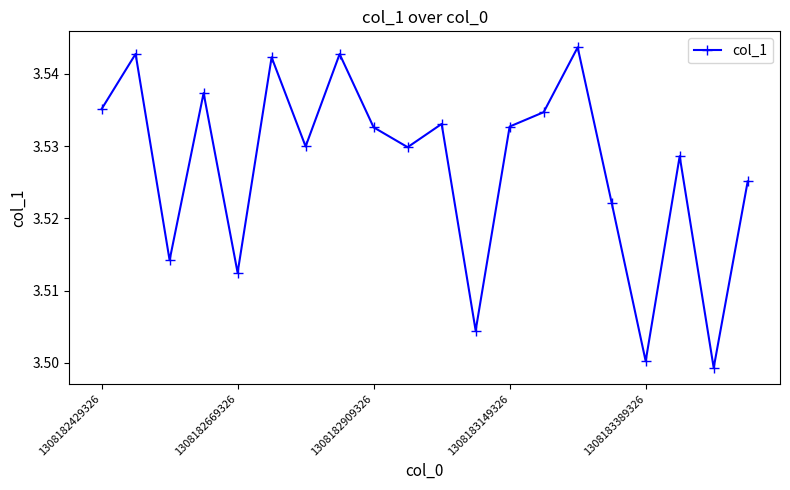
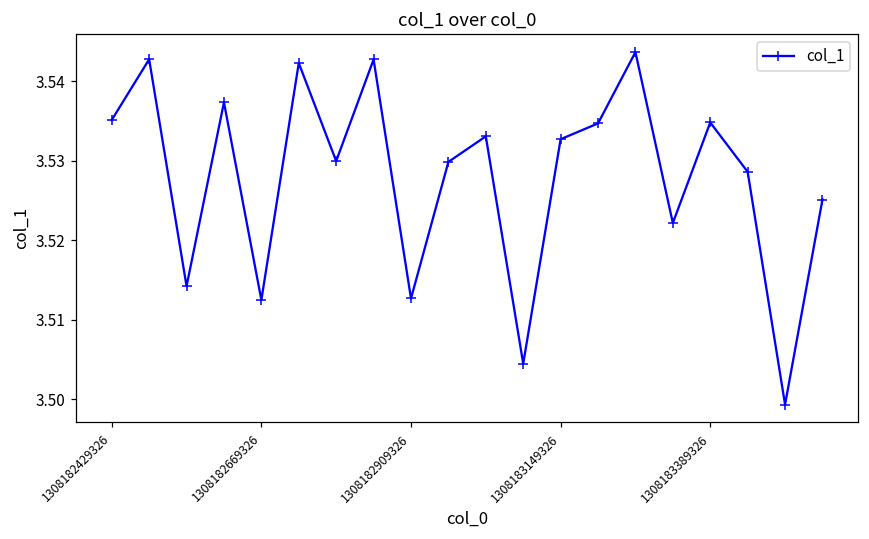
  {
    "1308182429326": 3.535,
    "1308182669326": 3.512,
-   "1308182909326": 3.533,
+   "1308182909326": 3.513,
    "1308183149326": 3.533,
-   "1308183389326": 3.500
+   "1308183389326": 3.535
  }
